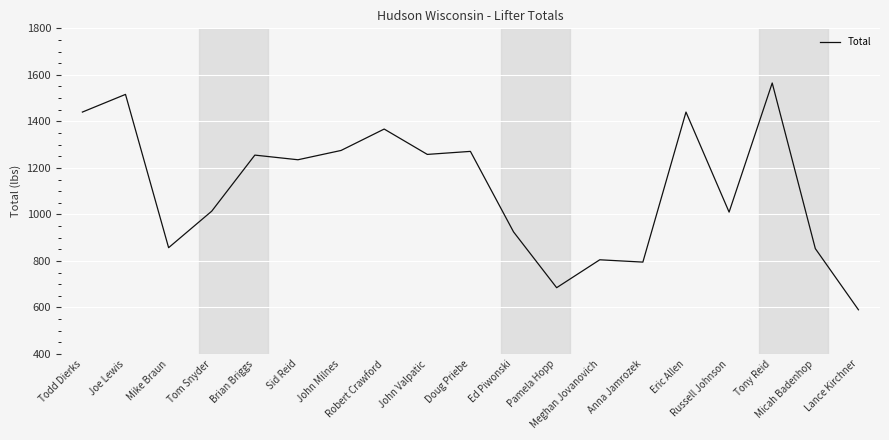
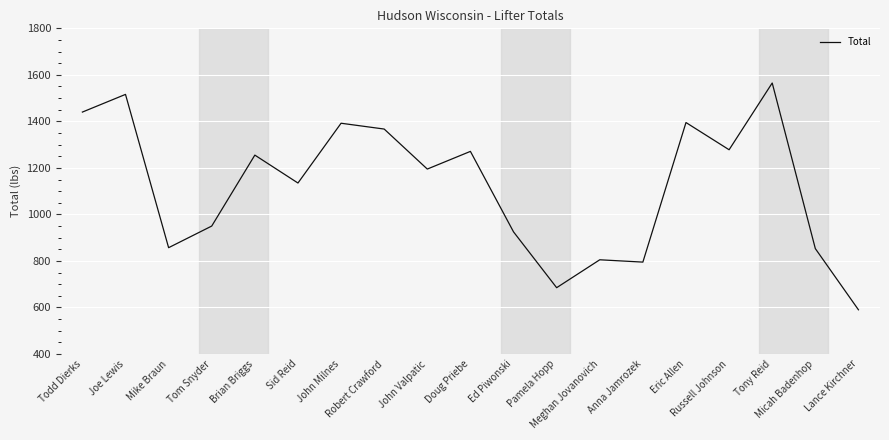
  {
    "Todd Dierks": 1440,
    "Joe Lewis": 1520,
    "Mike Braun": 860,
-   "Tom Snyder": 1010,
+   "Tom Snyder": 950,
    "Brian Briggs": 1260,
-   "Sid Reid": 1240,
-   "John Milnes": 1280,
+   "Sid Reid": 1140,
+   "John Milnes": 1390,
    "Robert Crawford": 1370,
-   "John Valpatic": 1260,
+   "John Valpatic": 1200,
    "Doug Priebe": 1270,
    "Ed Piwonski": 930,
    "Pamela Hopp": 690,
    "Meghan Jovanovich": 810,
    "Anna Jamrozek": 800,
-   "Eric Allen": 1440,
-   "Russell Johnson": 1010,
+   "Eric Allen": 1400,
+   "Russell Johnson": 1280,
    "Tony Reid": 1570,
    "Micah Badenhop": 850,
    "Lance Kirchner": 590
  }
